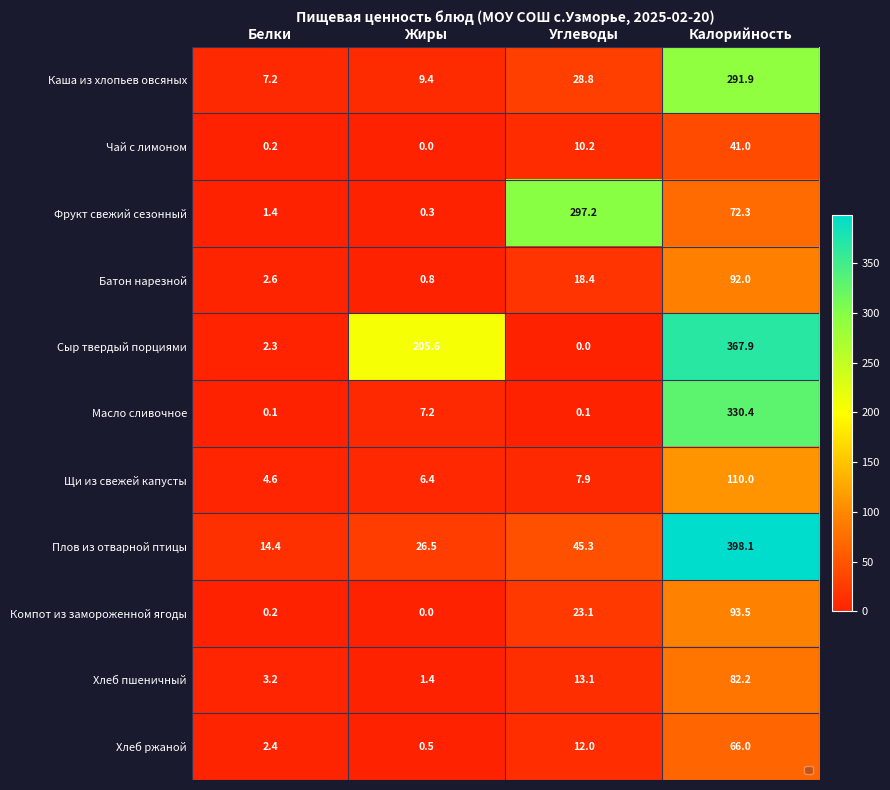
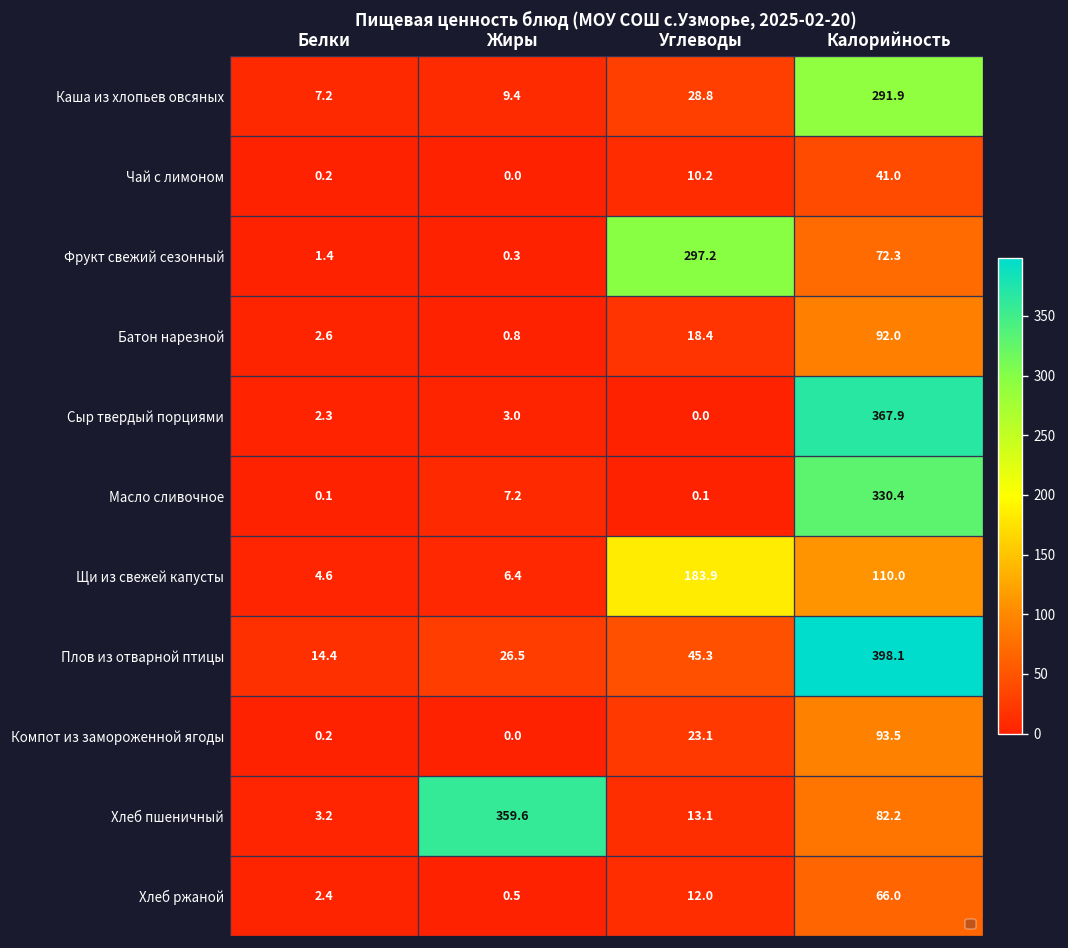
  {
    "Каша из хлопьев овсяных": {
      "Белки": 7.2,
      "Жиры": 9.4,
      "Углеводы": 28.8,
      "Калорийность": 291.9
    },
    "Чай с лимоном": {
      "Белки": 0.2,
      "Жиры": 0.0,
      "Углеводы": 10.2,
      "Калорийность": 41.0
    },
    "Фрукт свежий сезонный": {
      "Белки": 1.4,
      "Жиры": 0.3,
      "Углеводы": 297.2,
      "Калорийность": 72.3
    },
    "Батон нарезной": {
      "Белки": 2.6,
      "Жиры": 0.8,
      "Углеводы": 18.4,
      "Калорийность": 92.0
    },
    "Сыр твердый порциями": {
      "Белки": 2.3,
-     "Жиры": 205.6,
+     "Жиры": 3.0,
      "Углеводы": 0.0,
      "Калорийность": 367.9
    },
    "Масло сливочное": {
      "Белки": 0.1,
      "Жиры": 7.2,
      "Углеводы": 0.1,
      "Калорийность": 330.4
    },
    "Щи из свежей капусты": {
      "Белки": 4.6,
      "Жиры": 6.4,
-     "Углеводы": 7.9,
+     "Углеводы": 183.9,
      "Калорийность": 110.0
    },
    "Плов из отварной птицы": {
      "Белки": 14.4,
      "Жиры": 26.5,
      "Углеводы": 45.3,
      "Калорийность": 398.1
    },
    "Компот из замороженной ягоды": {
      "Белки": 0.2,
      "Жиры": 0.0,
      "Углеводы": 23.1,
      "Калорийность": 93.5
    },
    "Хлеб пшеничный": {
      "Белки": 3.2,
-     "Жиры": 1.4,
+     "Жиры": 359.6,
      "Углеводы": 13.1,
      "Калорийность": 82.2
    },
    "Хлеб ржаной": {
      "Белки": 2.4,
      "Жиры": 0.5,
      "Углеводы": 12.0,
      "Калорийность": 66.0
    }
  }
